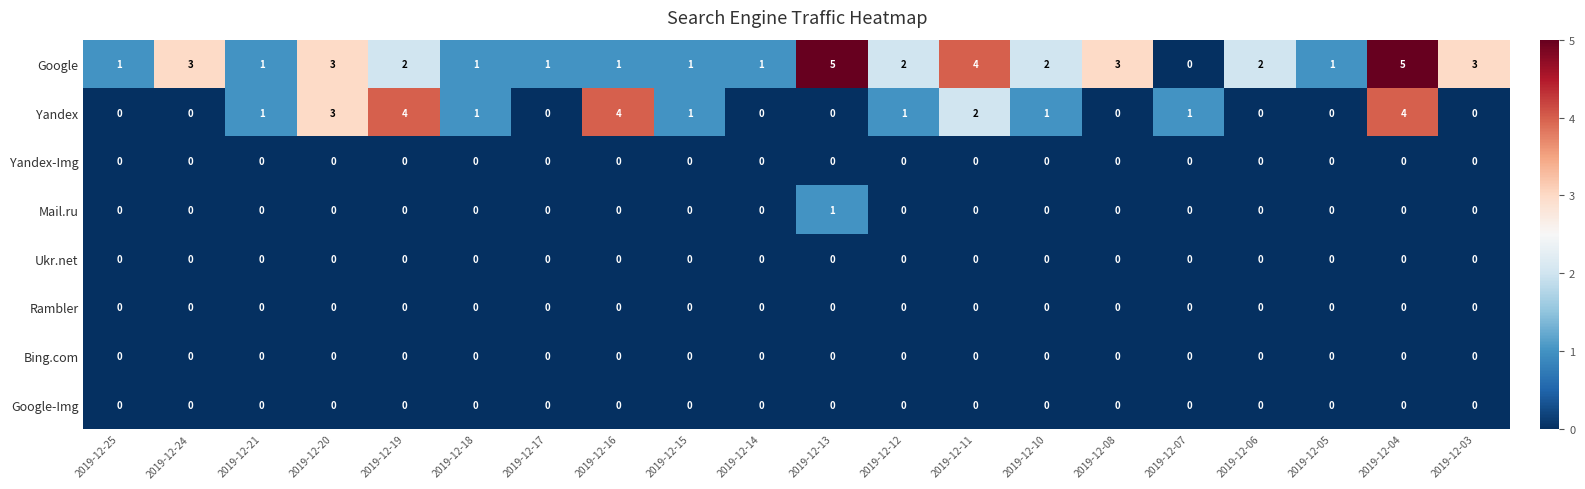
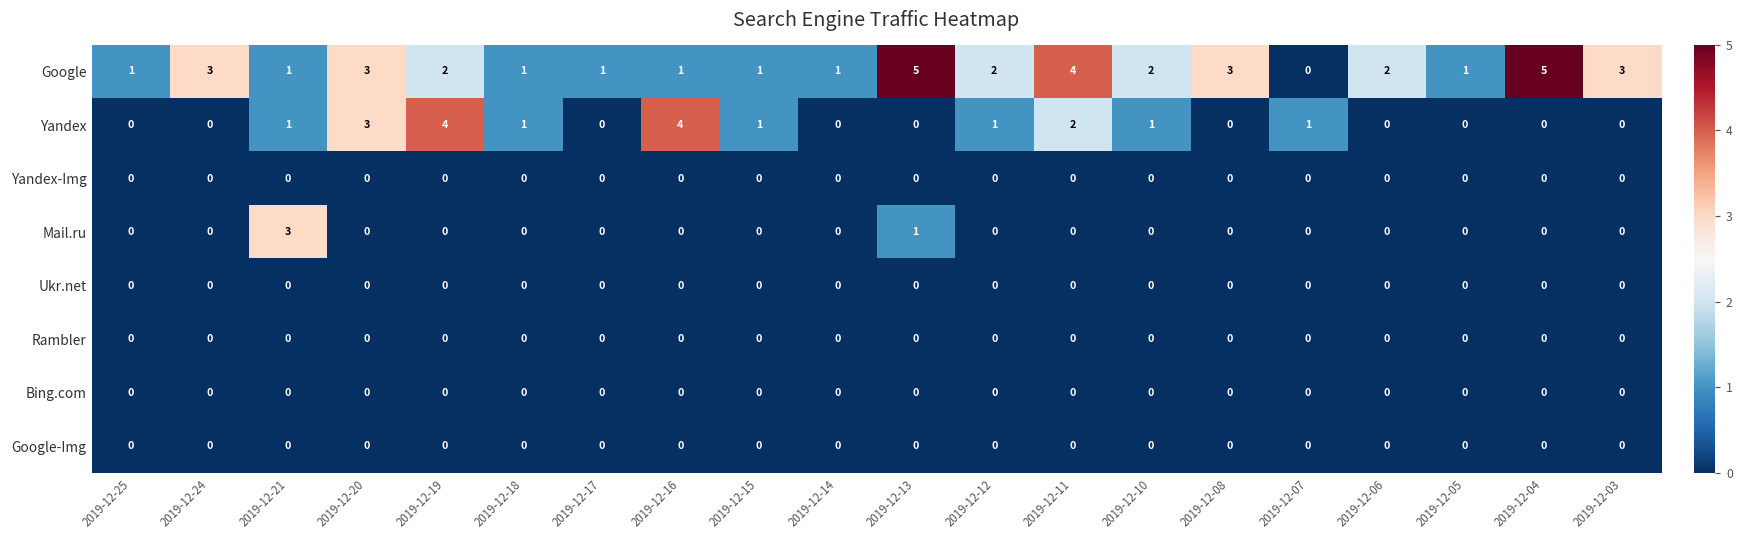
  {
    "Google": {
      "2019-12-25": 1,
      "2019-12-24": 3,
      "2019-12-21": 1,
      "2019-12-20": 3,
      "2019-12-19": 2,
      "2019-12-18": 1,
      "2019-12-17": 1,
      "2019-12-16": 1,
      "2019-12-15": 1,
      "2019-12-14": 1,
      "2019-12-13": 5,
      "2019-12-12": 2,
      "2019-12-11": 4,
      "2019-12-10": 2,
      "2019-12-08": 3,
      "2019-12-07": 0,
      "2019-12-06": 2,
      "2019-12-05": 1,
      "2019-12-04": 5,
      "2019-12-03": 3
    },
    "Yandex": {
      "2019-12-25": 0,
      "2019-12-24": 0,
      "2019-12-21": 1,
      "2019-12-20": 3,
      "2019-12-19": 4,
      "2019-12-18": 1,
      "2019-12-17": 0,
      "2019-12-16": 4,
      "2019-12-15": 1,
      "2019-12-14": 0,
      "2019-12-13": 0,
      "2019-12-12": 1,
      "2019-12-11": 2,
      "2019-12-10": 1,
      "2019-12-08": 0,
      "2019-12-07": 1,
      "2019-12-06": 0,
      "2019-12-05": 0,
-     "2019-12-04": 4,
+     "2019-12-04": 0,
      "2019-12-03": 0
    },
    "Yandex-Img": {
      "2019-12-25": 0,
      "2019-12-24": 0,
      "2019-12-21": 0,
      "2019-12-20": 0,
      "2019-12-19": 0,
      "2019-12-18": 0,
      "2019-12-17": 0,
      "2019-12-16": 0,
      "2019-12-15": 0,
      "2019-12-14": 0,
      "2019-12-13": 0,
      "2019-12-12": 0,
      "2019-12-11": 0,
      "2019-12-10": 0,
      "2019-12-08": 0,
      "2019-12-07": 0,
      "2019-12-06": 0,
      "2019-12-05": 0,
      "2019-12-04": 0,
      "2019-12-03": 0
    },
    "Mail.ru": {
      "2019-12-25": 0,
      "2019-12-24": 0,
-     "2019-12-21": 0,
+     "2019-12-21": 3,
      "2019-12-20": 0,
      "2019-12-19": 0,
      "2019-12-18": 0,
      "2019-12-17": 0,
      "2019-12-16": 0,
      "2019-12-15": 0,
      "2019-12-14": 0,
      "2019-12-13": 1,
      "2019-12-12": 0,
      "2019-12-11": 0,
      "2019-12-10": 0,
      "2019-12-08": 0,
      "2019-12-07": 0,
      "2019-12-06": 0,
      "2019-12-05": 0,
      "2019-12-04": 0,
      "2019-12-03": 0
    },
    "Ukr.net": {
      "2019-12-25": 0,
      "2019-12-24": 0,
      "2019-12-21": 0,
      "2019-12-20": 0,
      "2019-12-19": 0,
      "2019-12-18": 0,
      "2019-12-17": 0,
      "2019-12-16": 0,
      "2019-12-15": 0,
      "2019-12-14": 0,
      "2019-12-13": 0,
      "2019-12-12": 0,
      "2019-12-11": 0,
      "2019-12-10": 0,
      "2019-12-08": 0,
      "2019-12-07": 0,
      "2019-12-06": 0,
      "2019-12-05": 0,
      "2019-12-04": 0,
      "2019-12-03": 0
    },
    "Rambler": {
      "2019-12-25": 0,
      "2019-12-24": 0,
      "2019-12-21": 0,
      "2019-12-20": 0,
      "2019-12-19": 0,
      "2019-12-18": 0,
      "2019-12-17": 0,
      "2019-12-16": 0,
      "2019-12-15": 0,
      "2019-12-14": 0,
      "2019-12-13": 0,
      "2019-12-12": 0,
      "2019-12-11": 0,
      "2019-12-10": 0,
      "2019-12-08": 0,
      "2019-12-07": 0,
      "2019-12-06": 0,
      "2019-12-05": 0,
      "2019-12-04": 0,
      "2019-12-03": 0
    },
    "Bing.com": {
      "2019-12-25": 0,
      "2019-12-24": 0,
      "2019-12-21": 0,
      "2019-12-20": 0,
      "2019-12-19": 0,
      "2019-12-18": 0,
      "2019-12-17": 0,
      "2019-12-16": 0,
      "2019-12-15": 0,
      "2019-12-14": 0,
      "2019-12-13": 0,
      "2019-12-12": 0,
      "2019-12-11": 0,
      "2019-12-10": 0,
      "2019-12-08": 0,
      "2019-12-07": 0,
      "2019-12-06": 0,
      "2019-12-05": 0,
      "2019-12-04": 0,
      "2019-12-03": 0
    },
    "Google-Img": {
      "2019-12-25": 0,
      "2019-12-24": 0,
      "2019-12-21": 0,
      "2019-12-20": 0,
      "2019-12-19": 0,
      "2019-12-18": 0,
      "2019-12-17": 0,
      "2019-12-16": 0,
      "2019-12-15": 0,
      "2019-12-14": 0,
      "2019-12-13": 0,
      "2019-12-12": 0,
      "2019-12-11": 0,
      "2019-12-10": 0,
      "2019-12-08": 0,
      "2019-12-07": 0,
      "2019-12-06": 0,
      "2019-12-05": 0,
      "2019-12-04": 0,
      "2019-12-03": 0
    }
  }
